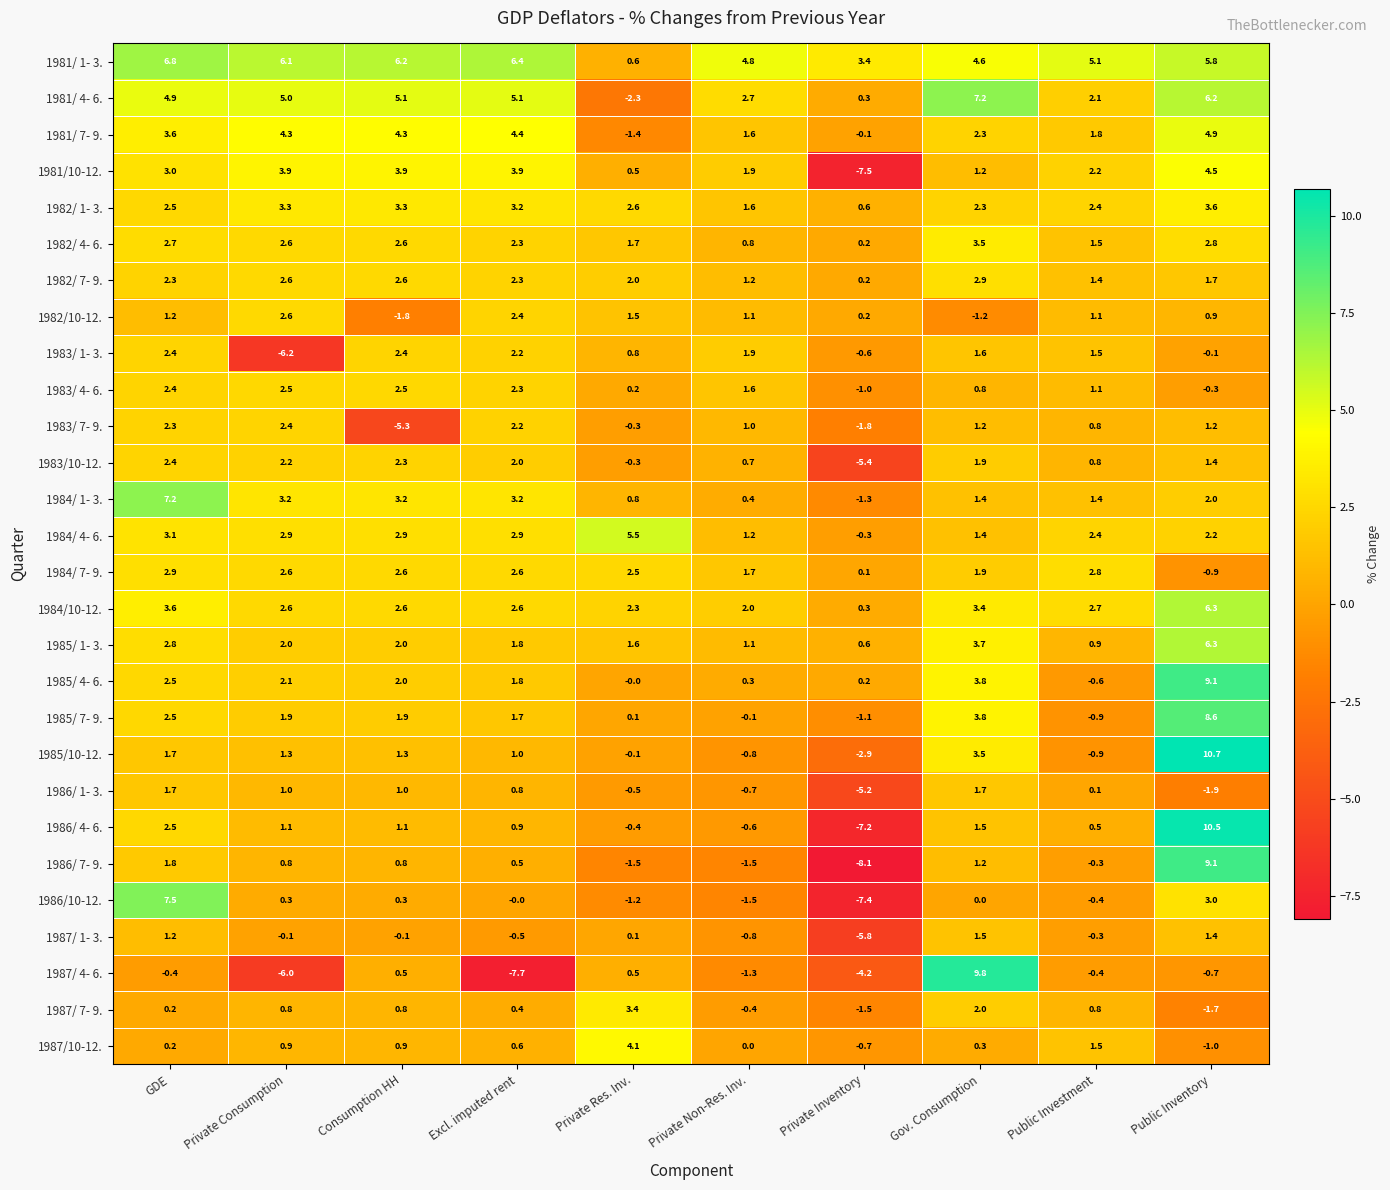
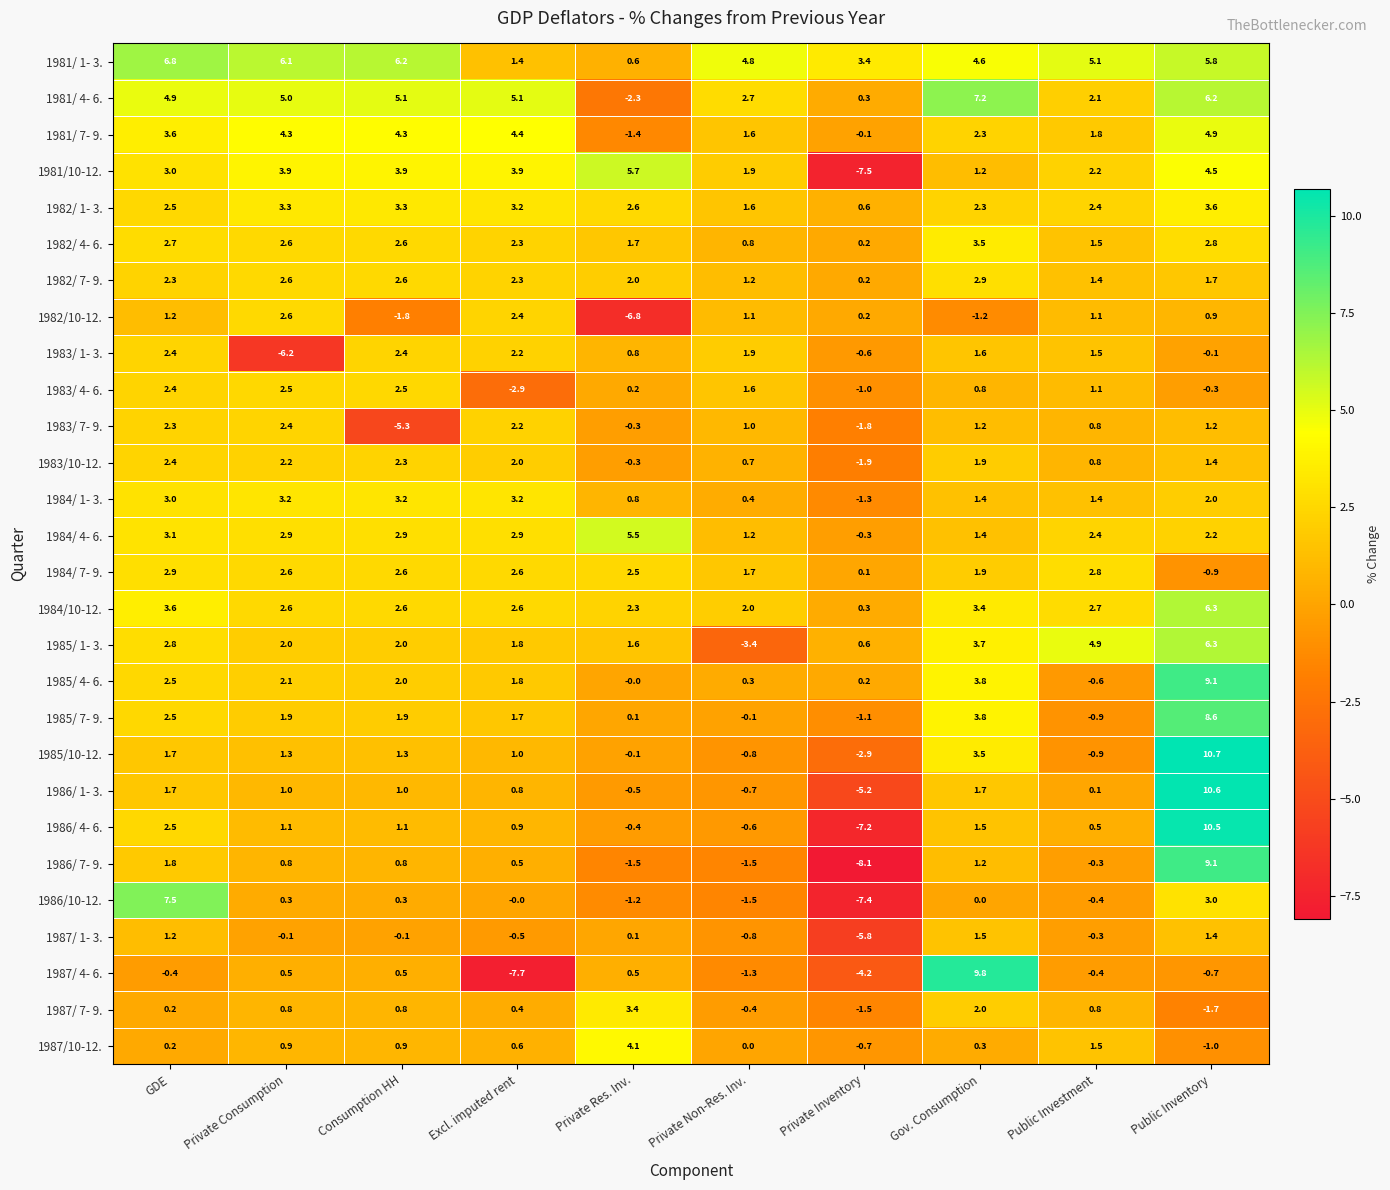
  {
    "1981/ 1- 3.": {
      "GDE": 6.8,
      "Private Consumption": 6.1,
      "Consumption HH": 6.2,
-     "Excl. imputed rent": 6.4,
+     "Excl. imputed rent": 1.4,
      "Private Res. Inv.": 0.6,
      "Private Non-Res. Inv.": 4.8,
      "Private Inventory": 3.4,
      "Gov. Consumption": 4.6,
      "Public Investment": 5.1,
      "Public Inventory": 5.8
    },
    "1981/10-12.": {
      "GDE": 3.0,
      "Private Consumption": 3.9,
      "Consumption HH": 3.9,
      "Excl. imputed rent": 3.9,
-     "Private Res. Inv.": 0.5,
+     "Private Res. Inv.": 5.7,
      "Private Non-Res. Inv.": 1.9,
      "Private Inventory": -7.5,
      "Gov. Consumption": 1.2,
      "Public Investment": 2.2,
      "Public Inventory": 4.5
    },
    "1982/10-12.": {
      "GDE": 1.2,
      "Private Consumption": 2.6,
      "Consumption HH": -1.8,
      "Excl. imputed rent": 2.4,
-     "Private Res. Inv.": 1.5,
+     "Private Res. Inv.": -6.8,
      "Private Non-Res. Inv.": 1.1,
      "Private Inventory": 0.2,
      "Gov. Consumption": -1.2,
      "Public Investment": 1.1,
      "Public Inventory": 0.9
    },
    "1983/ 4- 6.": {
      "GDE": 2.4,
      "Private Consumption": 2.5,
      "Consumption HH": 2.5,
-     "Excl. imputed rent": 2.3,
+     "Excl. imputed rent": -2.9,
      "Private Res. Inv.": 0.2,
      "Private Non-Res. Inv.": 1.6,
      "Private Inventory": -1.0,
      "Gov. Consumption": 0.8,
      "Public Investment": 1.1,
      "Public Inventory": -0.3
    },
    "1983/10-12.": {
      "GDE": 2.4,
      "Private Consumption": 2.2,
      "Consumption HH": 2.3,
      "Excl. imputed rent": 2.0,
      "Private Res. Inv.": -0.3,
      "Private Non-Res. Inv.": 0.7,
-     "Private Inventory": -5.4,
+     "Private Inventory": -1.9,
      "Gov. Consumption": 1.9,
      "Public Investment": 0.8,
      "Public Inventory": 1.4
    },
    "1984/ 1- 3.": {
-     "GDE": 7.2,
+     "GDE": 3.0,
      "Private Consumption": 3.2,
      "Consumption HH": 3.2,
      "Excl. imputed rent": 3.2,
      "Private Res. Inv.": 0.8,
      "Private Non-Res. Inv.": 0.4,
      "Private Inventory": -1.3,
      "Gov. Consumption": 1.4,
      "Public Investment": 1.4,
      "Public Inventory": 2.0
    },
    "1985/ 1- 3.": {
      "GDE": 2.8,
      "Private Consumption": 2.0,
      "Consumption HH": 2.0,
      "Excl. imputed rent": 1.8,
      "Private Res. Inv.": 1.6,
-     "Private Non-Res. Inv.": 1.1,
+     "Private Non-Res. Inv.": -3.4,
      "Private Inventory": 0.6,
      "Gov. Consumption": 3.7,
-     "Public Investment": 0.9,
+     "Public Investment": 4.9,
      "Public Inventory": 6.3
    },
    "1986/ 1- 3.": {
      "GDE": 1.7,
      "Private Consumption": 1.0,
      "Consumption HH": 1.0,
      "Excl. imputed rent": 0.8,
      "Private Res. Inv.": -0.5,
      "Private Non-Res. Inv.": -0.7,
      "Private Inventory": -5.2,
      "Gov. Consumption": 1.7,
      "Public Investment": 0.1,
-     "Public Inventory": -1.9
+     "Public Inventory": 10.6
    },
    "1987/ 4- 6.": {
      "GDE": -0.4,
-     "Private Consumption": -6.0,
+     "Private Consumption": 0.5,
      "Consumption HH": 0.5,
      "Excl. imputed rent": -7.7,
      "Private Res. Inv.": 0.5,
      "Private Non-Res. Inv.": -1.3,
      "Private Inventory": -4.2,
      "Gov. Consumption": 9.8,
      "Public Investment": -0.4,
      "Public Inventory": -0.7
    }
  }
